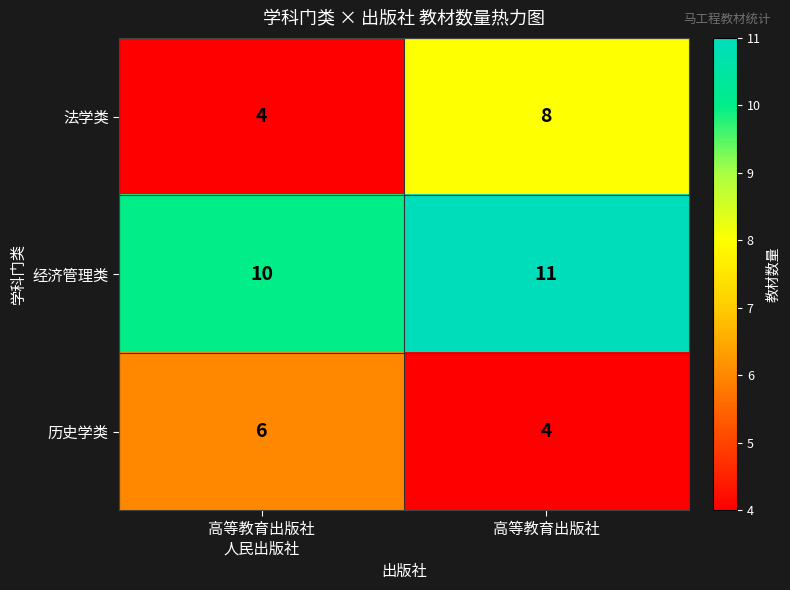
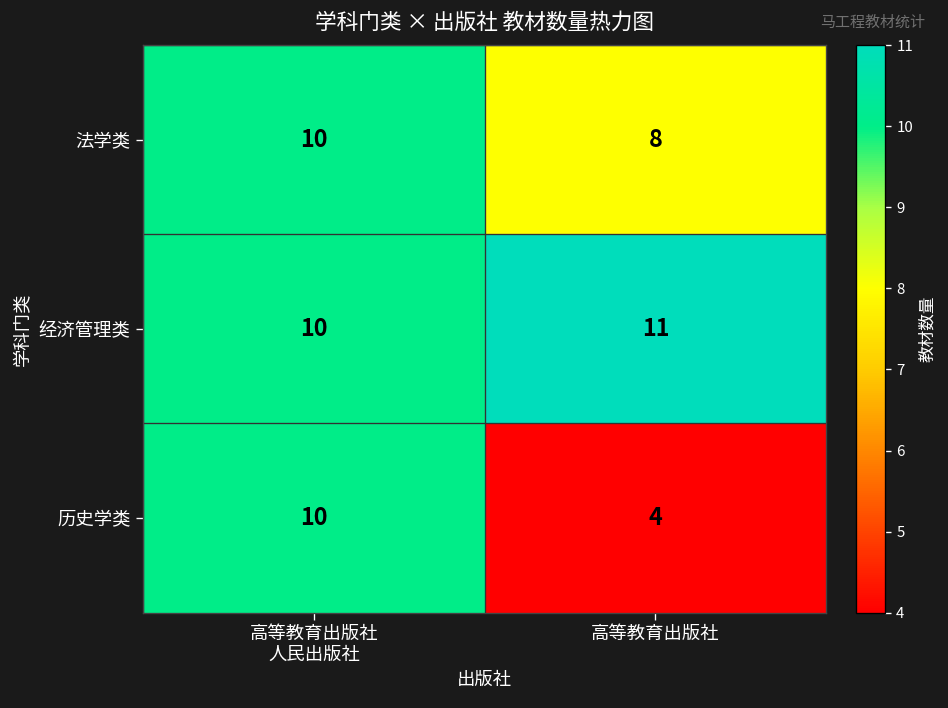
  {
    "法学类": {
-     "高等教育出版社 人民出版社": 4,
+     "高等教育出版社 人民出版社": 10,
      "高等教育出版社": 8
    },
    "经济管理类": {
      "高等教育出版社 人民出版社": 10,
      "高等教育出版社": 11
    },
    "历史学类": {
-     "高等教育出版社 人民出版社": 6,
+     "高等教育出版社 人民出版社": 10,
      "高等教育出版社": 4
    }
  }
